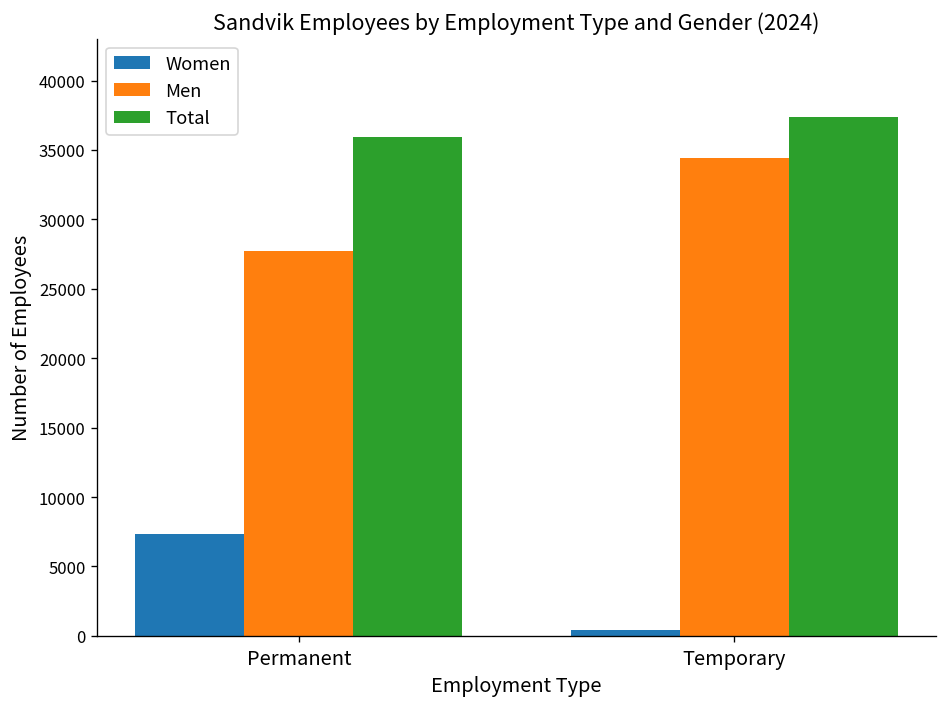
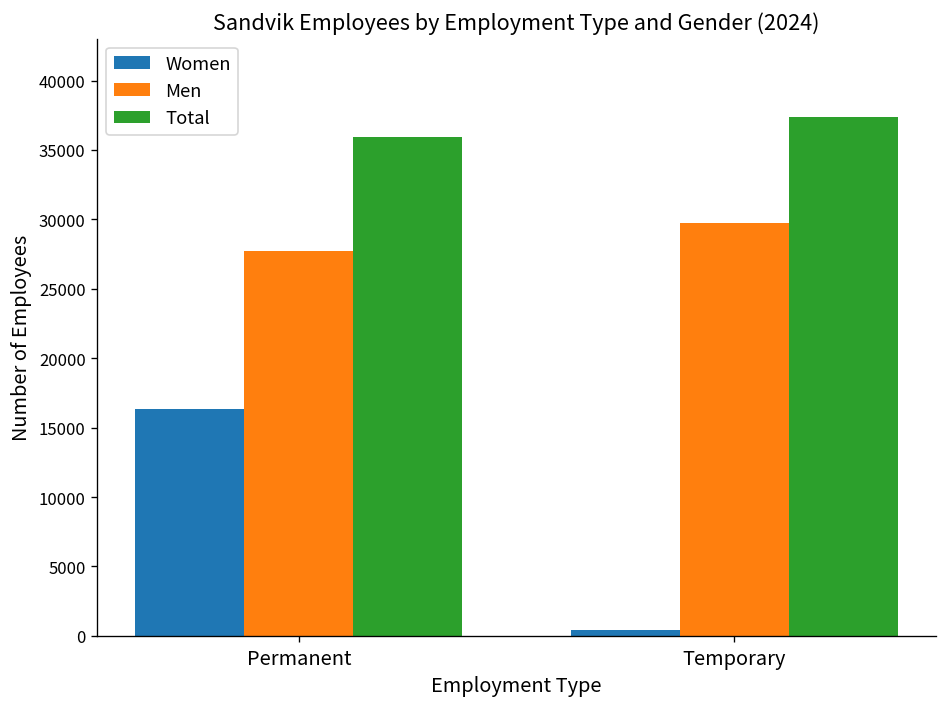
  {
    "Women": {
-     "Permanent": 7300,
+     "Permanent": 16300,
      "Temporary": 400
    },
    "Men": {
      "Permanent": 27700,
-     "Temporary": 34400
+     "Temporary": 29700
    },
    "Total": {
      "Permanent": 35900,
      "Temporary": 37400
    }
  }
